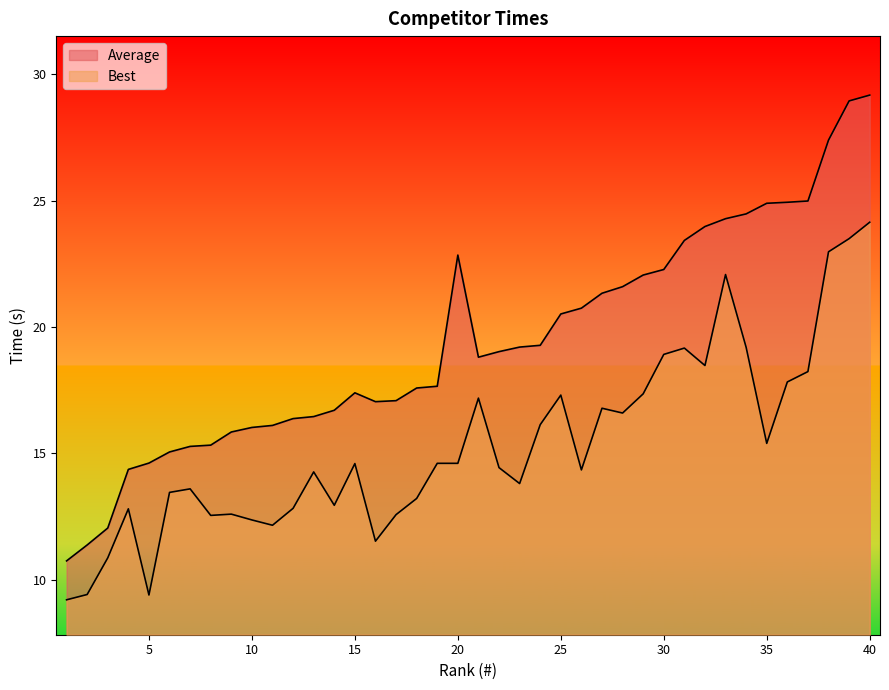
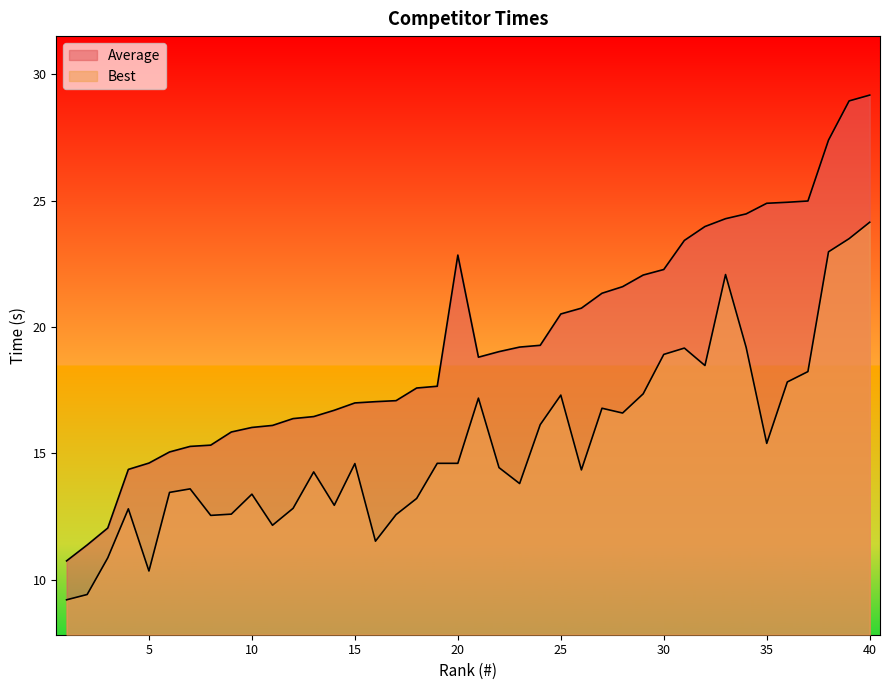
  {
    "Average": {
      "5": 14.6,
      "10": 16.0,
-     "15": 17.4,
+     "15": 17.0,
      "20": 22.9,
      "25": 20.5,
      "30": 22.3,
      "35": 24.9,
      "40": 29.2
    },
    "Best": {
-     "5": 9.4,
-     "10": 12.4,
+     "5": 10.4,
+     "10": 13.4,
      "15": 14.6,
      "20": 14.6,
      "25": 17.3,
      "30": 18.9,
      "35": 15.4,
      "40": 24.2
    }
  }
